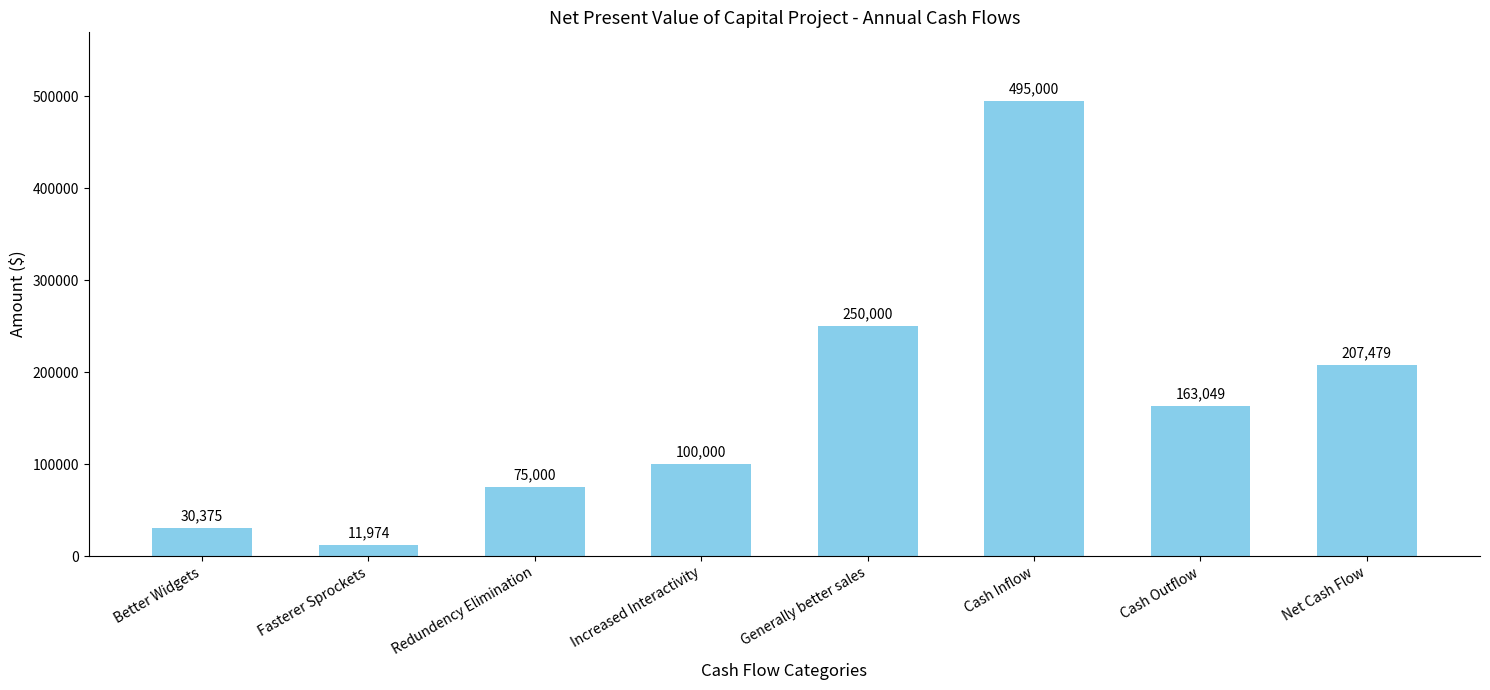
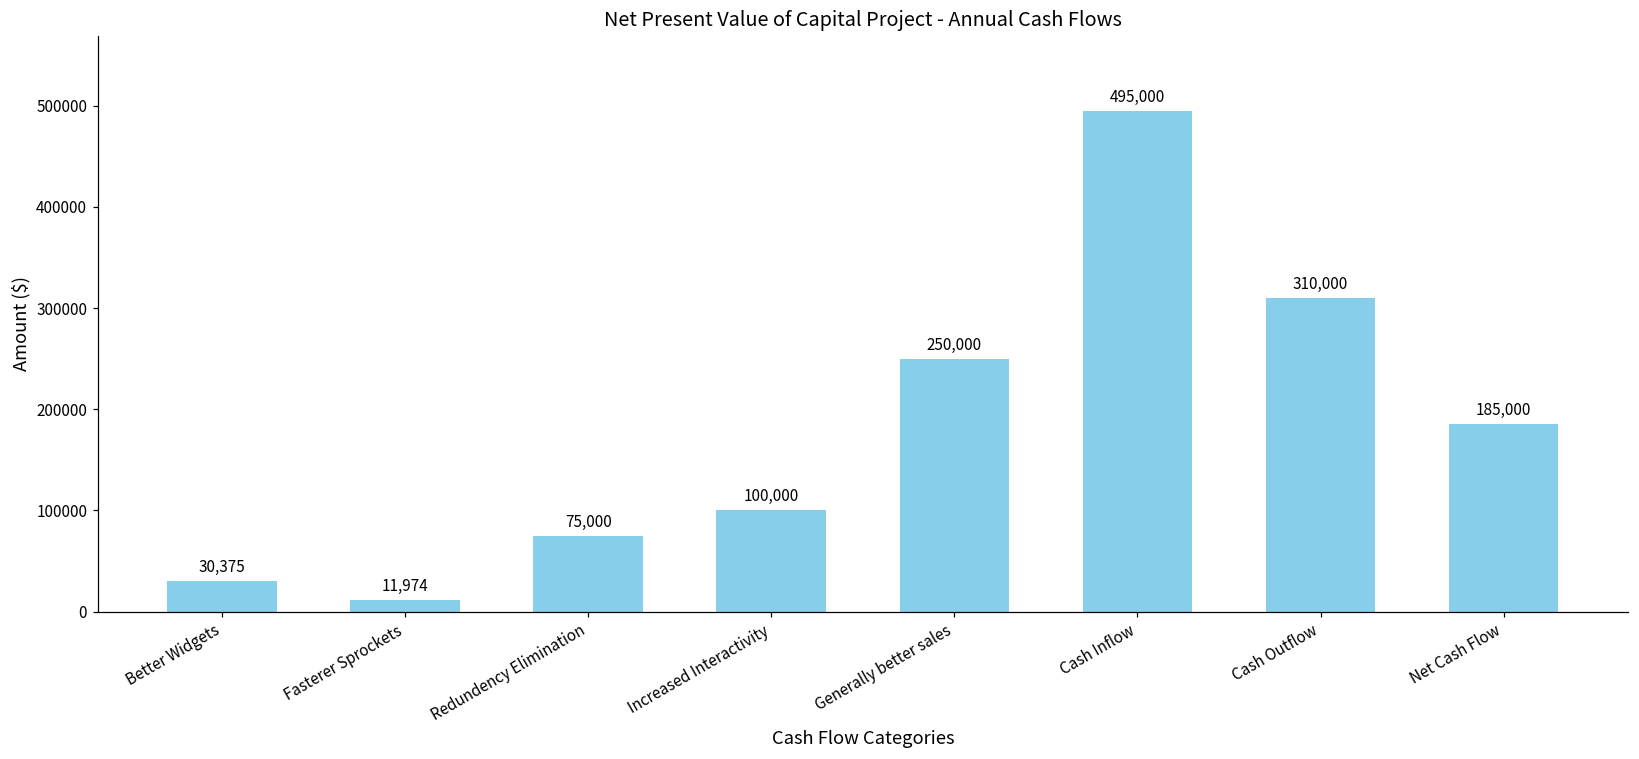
  {
    "Better Widgets": "30,375",
    "Fasterer Sprockets": "11,974",
    "Redundency Elimination": "75,000",
    "Increased Interactivity": "100,000",
    "Generally better sales": "250,000",
    "Cash Inflow": "495,000",
-   "Cash Outflow": "163,049",
-   "Net Cash Flow": "207,479"
+   "Cash Outflow": "310,000",
+   "Net Cash Flow": "185,000"
  }
